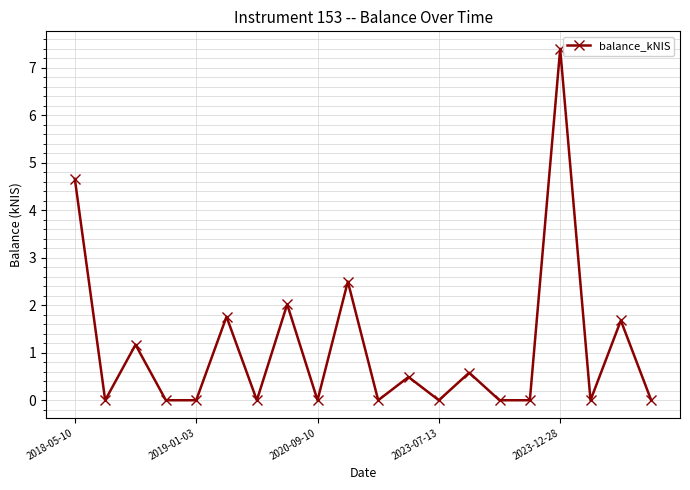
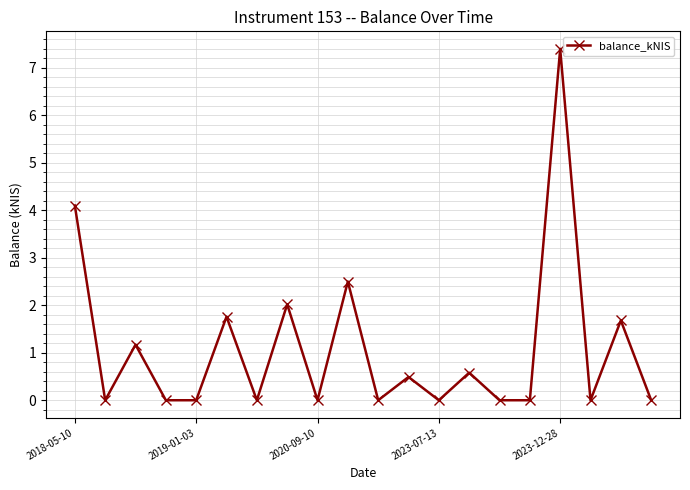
  {
-   "2018-05-10": 4.7,
+   "2018-05-10": 4.1,
    "2019-01-03": 0.0,
    "2020-09-10": 0.0,
    "2023-07-13": 0.0,
    "2023-12-28": 7.4
  }
